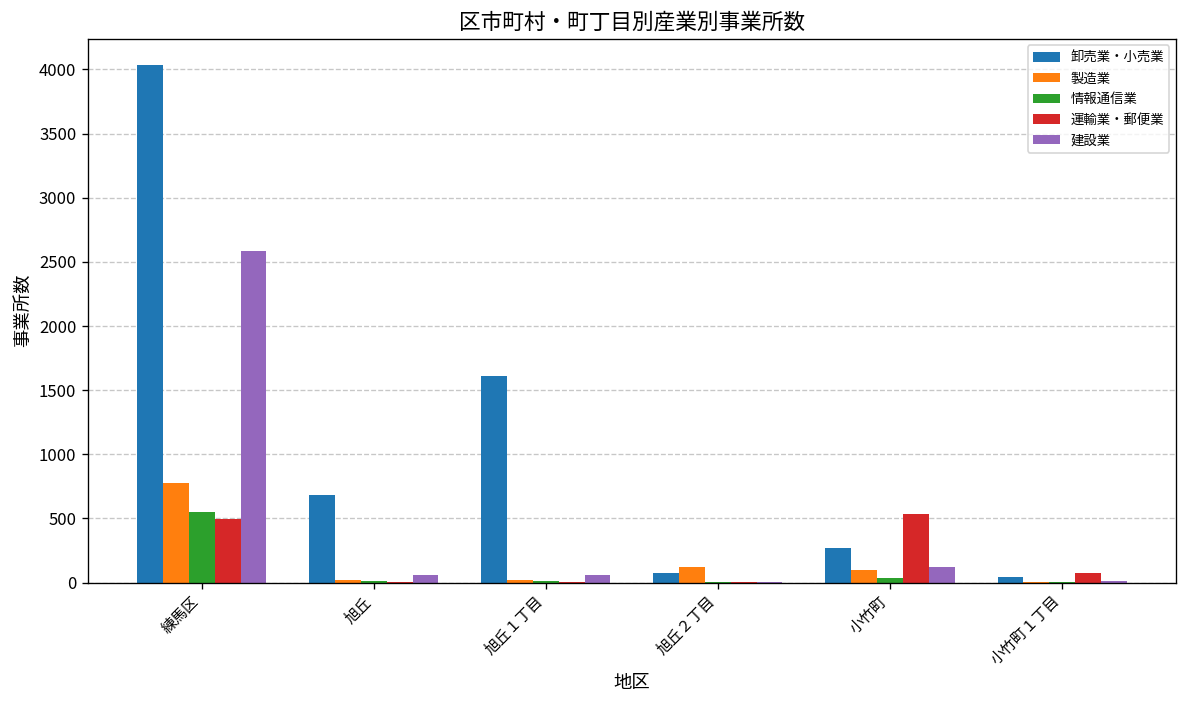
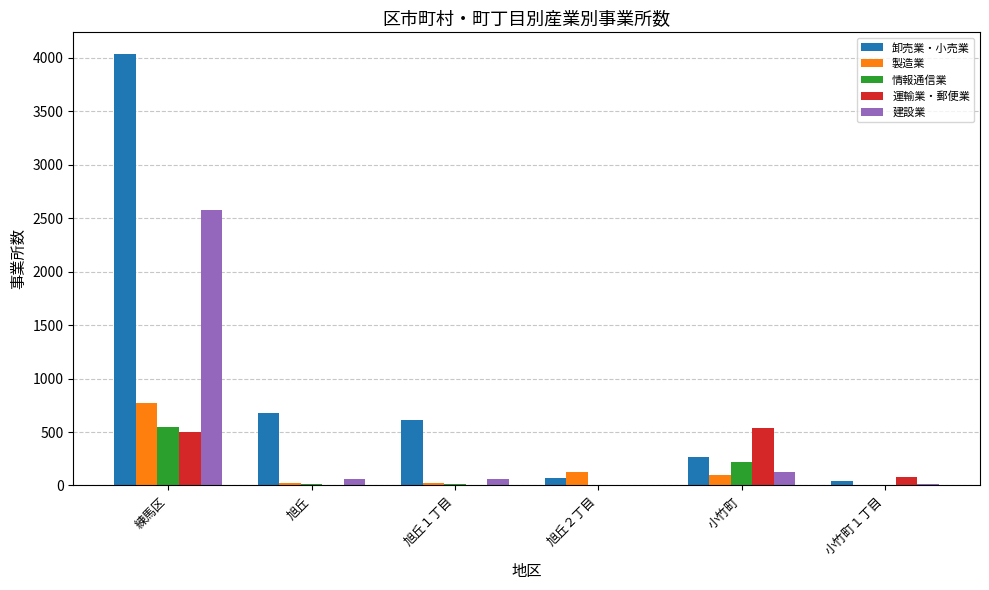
  {
    "卸売業・小売業": {
      "練馬区": 4040,
      "旭丘": 680,
-     "旭丘１丁目": 1610,
+     "旭丘１丁目": 610,
      "旭丘２丁目": 70,
      "小竹町": 270,
      "小竹町１丁目": 50
    },
    "製造業": {
      "練馬区": 780,
      "旭丘２丁目": 120,
      "小竹町": 100
    },
    "情報通信業": {
      "練馬区": 550,
-     "小竹町": 30
+     "小竹町": 220
    },
    "運輸業・郵便業": {
      "練馬区": 500,
      "小竹町": 540,
      "小竹町１丁目": 80
    },
    "建設業": {
      "練馬区": 2580,
      "旭丘": 60,
      "旭丘１丁目": 60,
      "小竹町": 120
    }
  }
